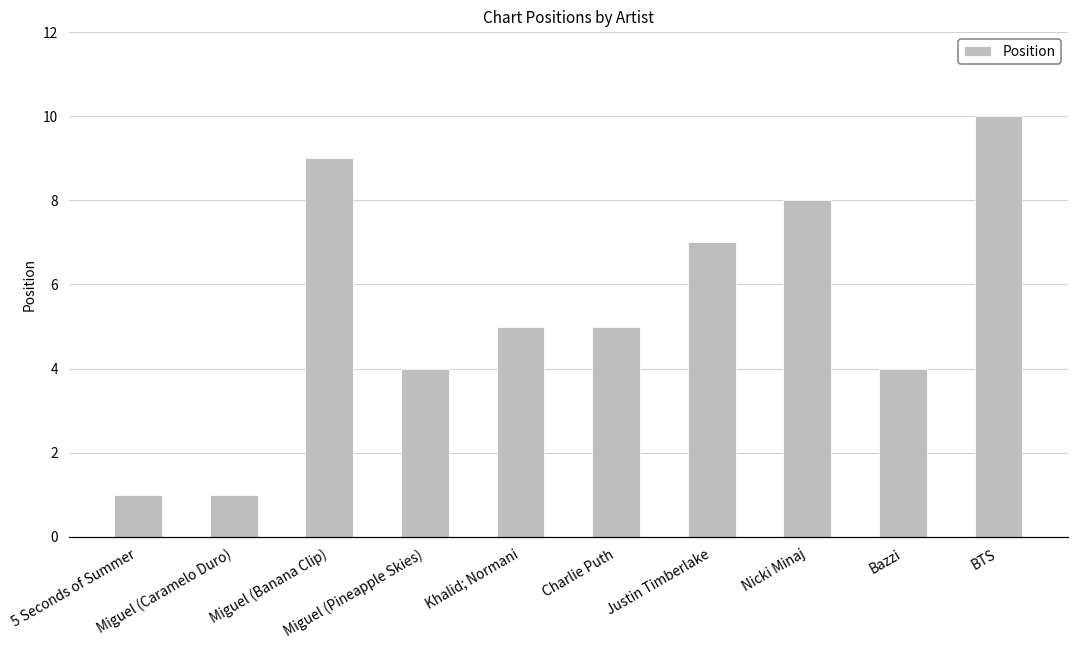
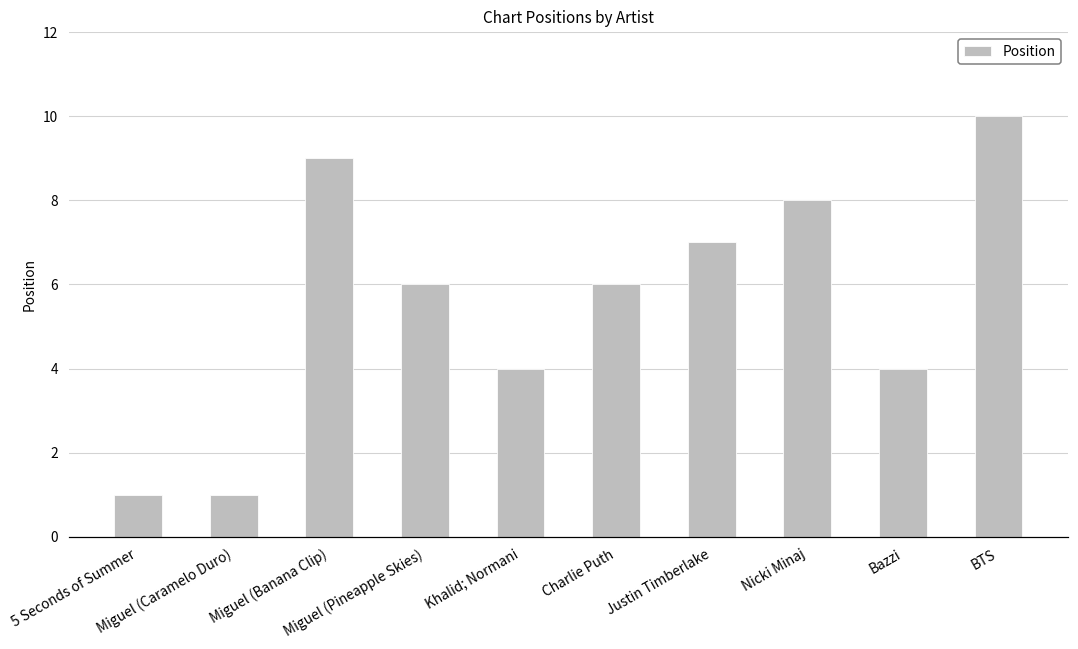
  {
    "5 Seconds of Summer": 1,
    "Miguel (Caramelo Duro)": 1,
    "Miguel (Banana Clip)": 9,
-   "Miguel (Pineapple Skies)": 4,
-   "Khalid; Normani": 5,
-   "Charlie Puth": 5,
+   "Miguel (Pineapple Skies)": 6,
+   "Khalid; Normani": 4,
+   "Charlie Puth": 6,
    "Justin Timberlake": 7,
    "Nicki Minaj": 8,
    "Bazzi": 4,
    "BTS": 10
  }
